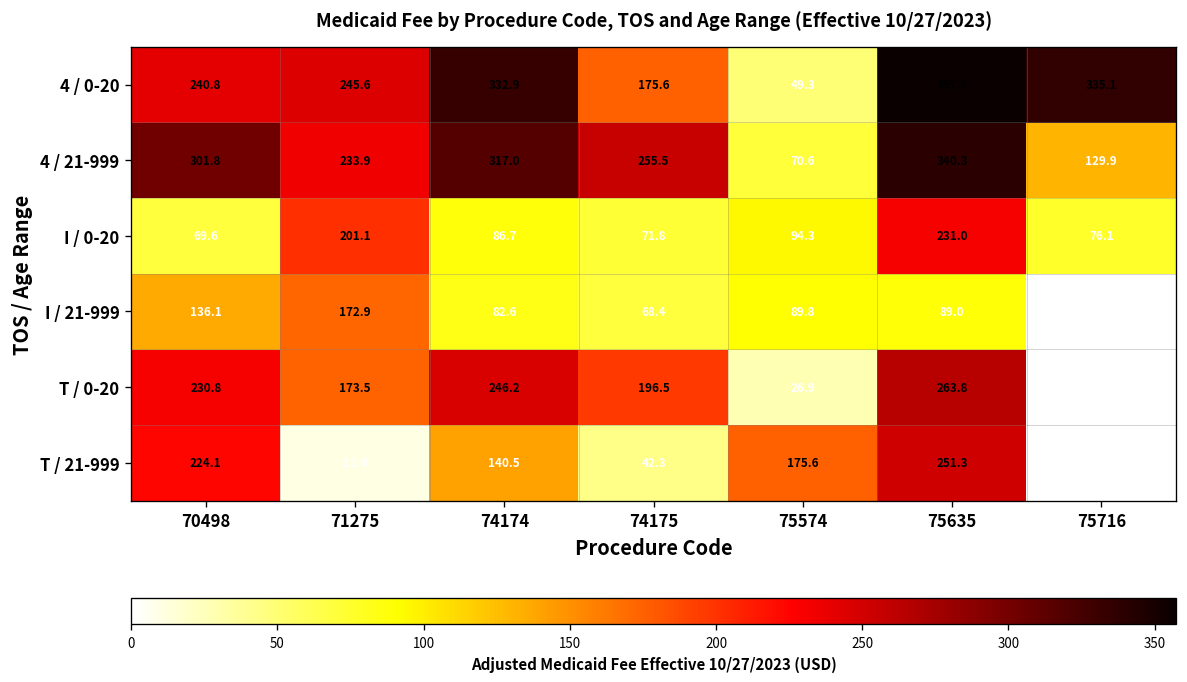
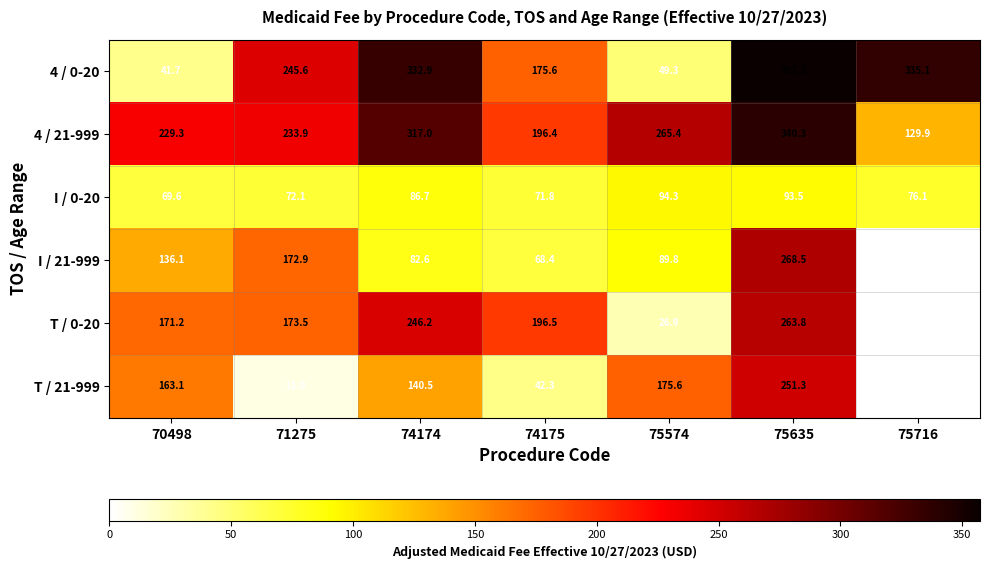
  {
    "4 / 0-20": {
-     "70498": 240.8,
+     "70498": 41.7,
      "71275": 245.6,
      "74174": 332.9,
      "74175": 175.6,
      "75574": 49.3,
      "75716": 335.1
    },
    "4 / 21-999": {
-     "70498": 301.8,
+     "70498": 229.3,
      "71275": 233.9,
      "74174": 317.0,
-     "74175": 255.5,
-     "75574": 70.6,
+     "74175": 196.4,
+     "75574": 265.4,
      "75716": 129.9
    },
    "I / 0-20": {
      "70498": 69.6,
-     "71275": 201.1,
+     "71275": 72.1,
      "74174": 86.7,
      "74175": 71.8,
      "75574": 94.3,
-     "75635": 231.0,
+     "75635": 93.5,
      "75716": 76.1
    },
    "I / 21-999": {
      "70498": 136.1,
      "71275": 172.9,
      "74174": 82.6,
      "74175": 68.4,
      "75574": 89.8,
-     "75635": 89.0
+     "75635": 268.5
    },
    "T / 0-20": {
-     "70498": 230.8,
+     "70498": 171.2,
      "71275": 173.5,
      "74174": 246.2,
      "74175": 196.5,
      "75574": 26.9,
      "75635": 263.8
    },
    "T / 21-999": {
-     "70498": 224.1,
+     "70498": 163.1,
      "74174": 140.5,
      "74175": 42.3,
      "75574": 175.6,
      "75635": 251.3
    }
  }
